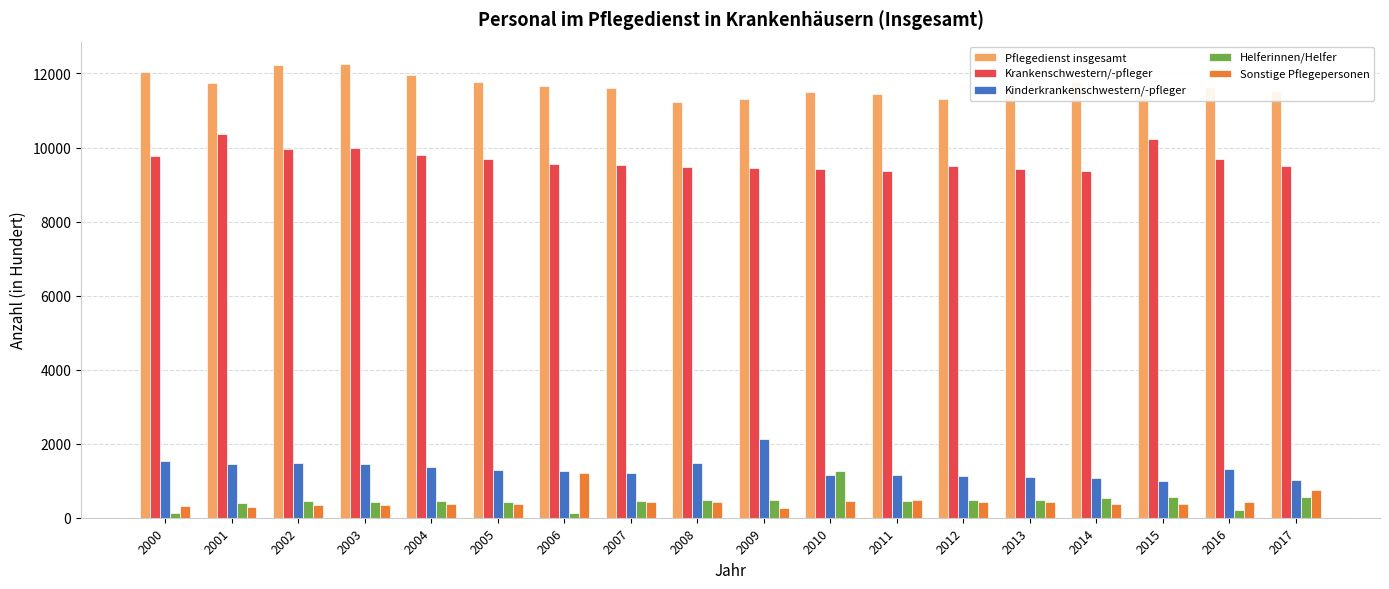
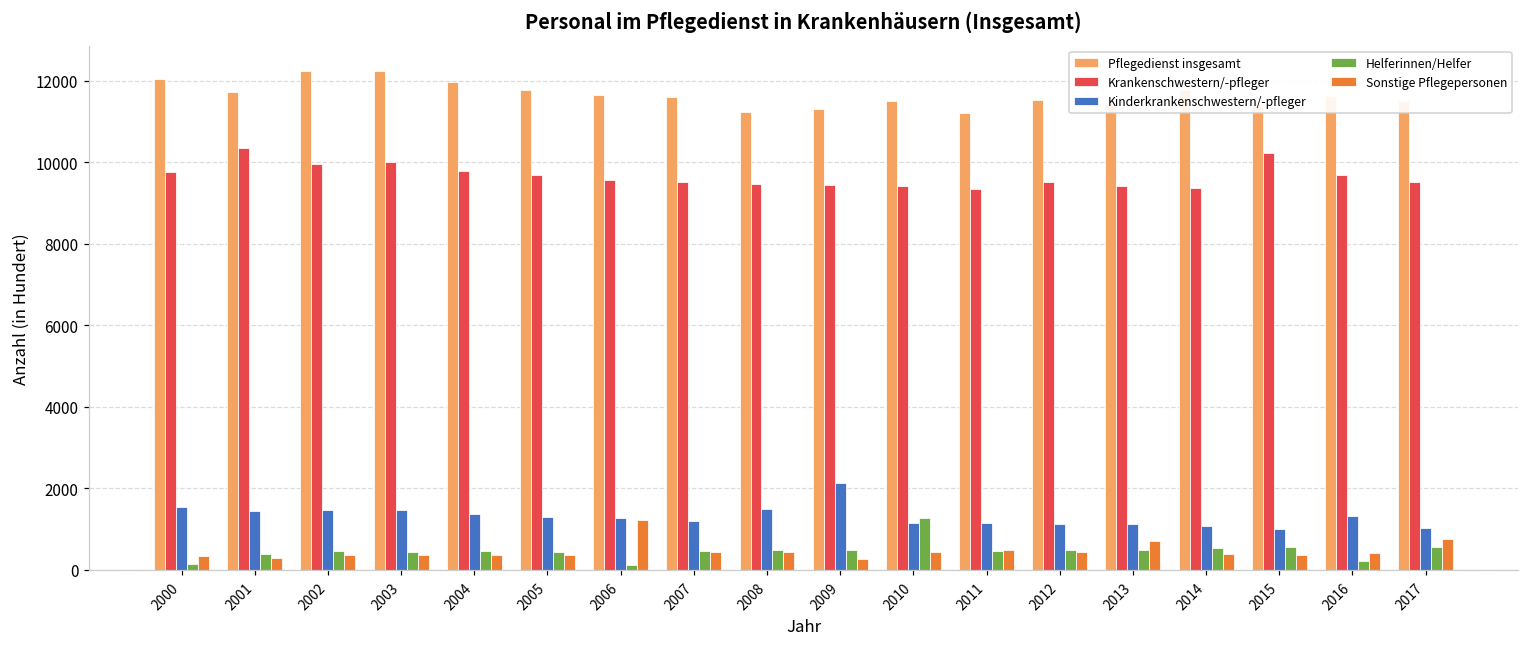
  {
    "Pflegedienst insgesamt": {
      "2000": 12000,
      "2001": 11700,
      "2002": 12200,
      "2003": 12200,
      "2004": 12000,
      "2005": 11800,
      "2006": 11700,
      "2007": 11600,
      "2008": 11200,
      "2009": 11300,
      "2010": 11500,
-     "2011": 11400,
-     "2012": 11300
+     "2011": 11200,
+     "2012": 11500
    },
    "Krankenschwestern/-pfleger": {
      "2000": 9800,
      "2001": 10400,
      "2002": 10000,
      "2003": 10000,
      "2004": 9800,
      "2005": 9700,
      "2006": 9600,
      "2007": 9500,
      "2008": 9500,
      "2009": 9400,
      "2010": 9400,
      "2011": 9400,
      "2012": 9500,
      "2013": 9400,
      "2014": 9400,
      "2015": 10200,
      "2016": 9700,
      "2017": 9500
    },
    "Kinderkrankenschwestern/-pfleger": {
      "2000": 1500,
      "2001": 1500,
      "2002": 1500,
      "2003": 1500,
      "2004": 1400,
      "2005": 1300,
      "2006": 1300,
      "2007": 1200,
      "2008": 1500,
      "2009": 2100,
      "2010": 1200,
      "2011": 1200,
      "2012": 1100,
      "2013": 1100,
      "2014": 1100,
      "2015": 1000,
      "2016": 1300,
      "2017": 1000
    },
    "Helferinnen/Helfer": {
      "2000": 100,
      "2001": 400,
      "2002": 500,
      "2003": 400,
      "2004": 500,
      "2005": 400,
      "2006": 100,
      "2007": 500,
      "2008": 500,
      "2009": 500,
      "2010": 1300,
      "2011": 500,
      "2012": 500,
      "2013": 500,
      "2014": 500,
      "2015": 500,
      "2016": 200,
      "2017": 600
    },
    "Sonstige Pflegepersonen": {
      "2000": 300,
      "2001": 300,
      "2002": 400,
      "2003": 400,
      "2004": 400,
      "2005": 400,
      "2006": 1200,
      "2007": 400,
      "2008": 400,
      "2009": 300,
      "2010": 400,
      "2011": 500,
      "2012": 400,
-     "2013": 400,
+     "2013": 700,
      "2014": 400,
      "2015": 400,
      "2016": 400,
      "2017": 800
    }
  }
